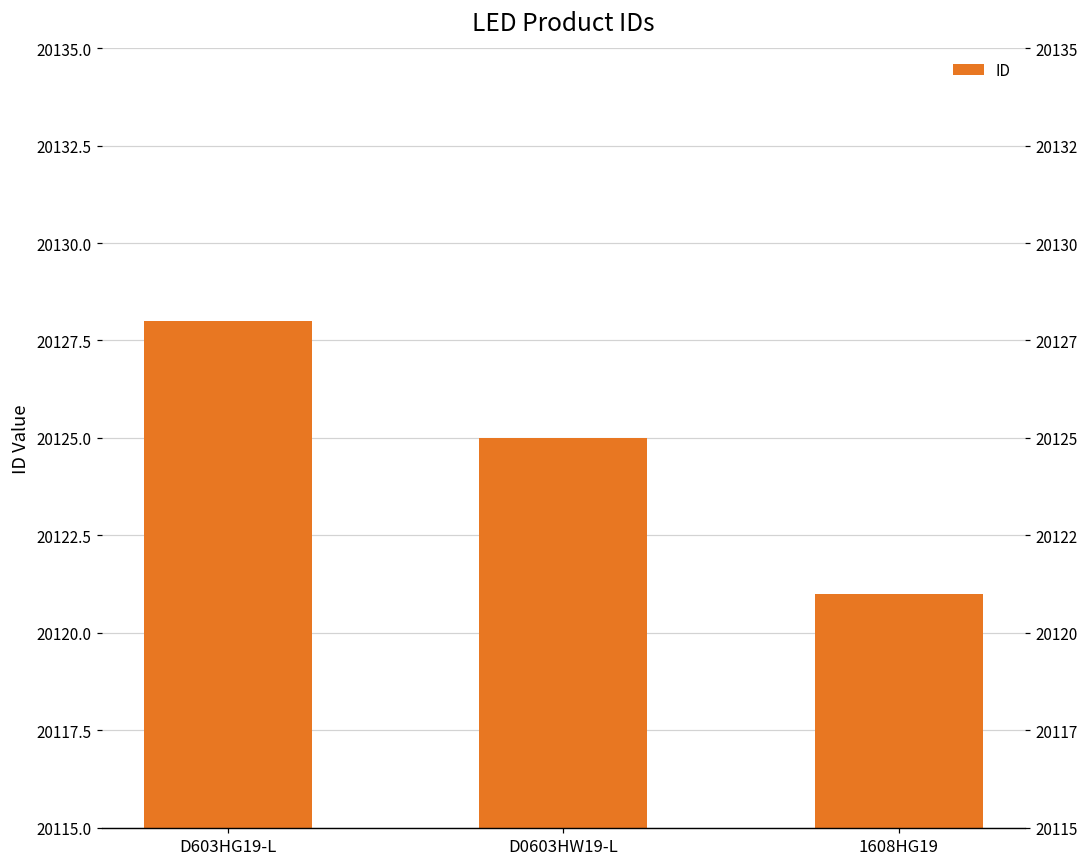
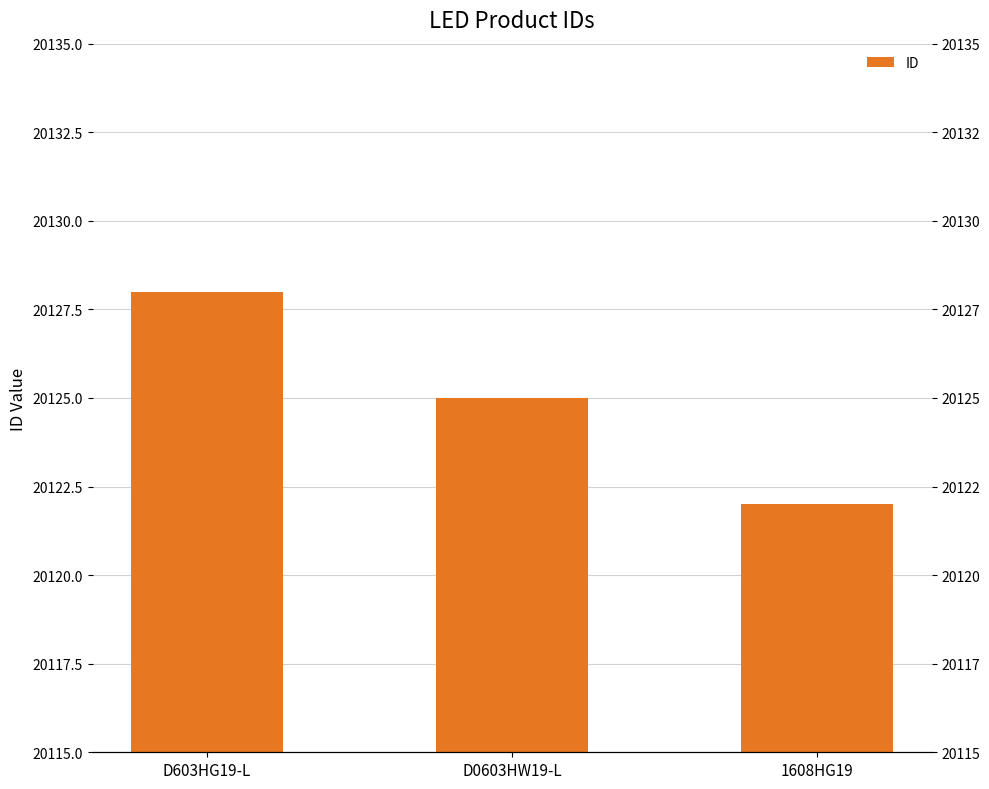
  {
    "D603HG19-L": 20128,
    "D0603HW19-L": 20125,
-   "1608HG19": 20121
+   "1608HG19": 20122
  }
